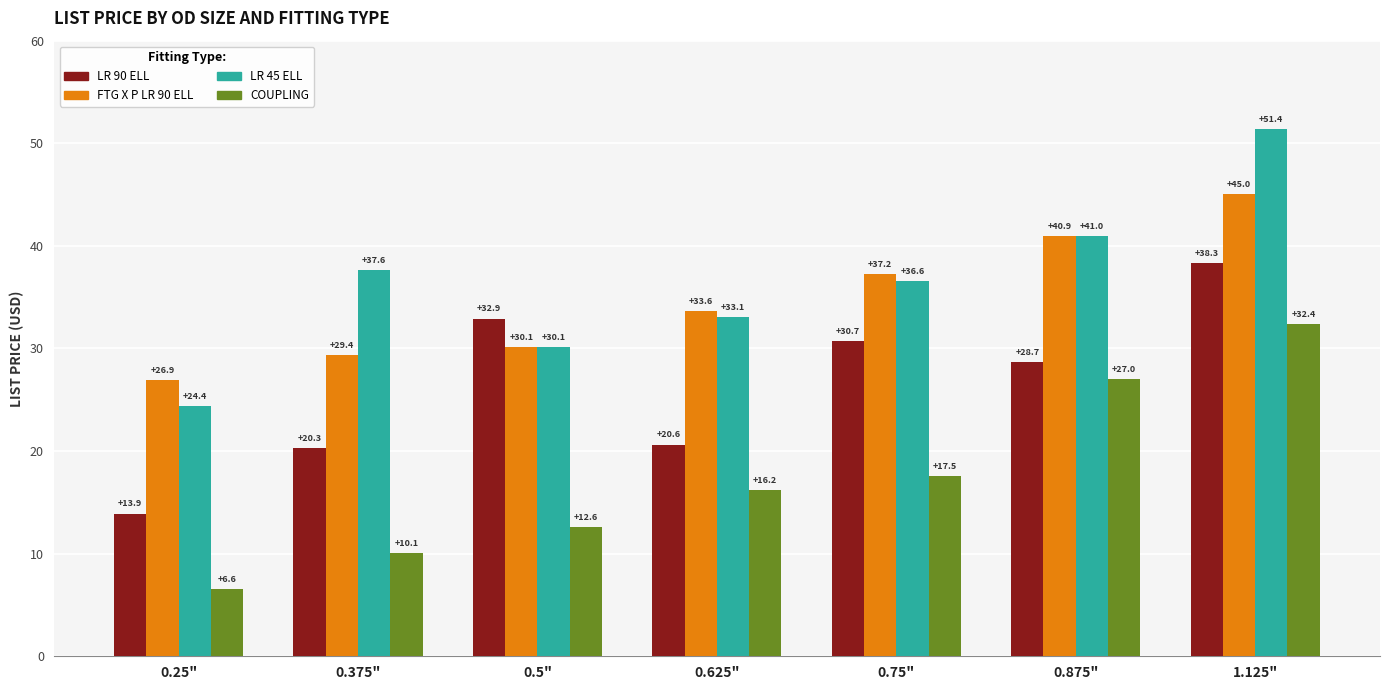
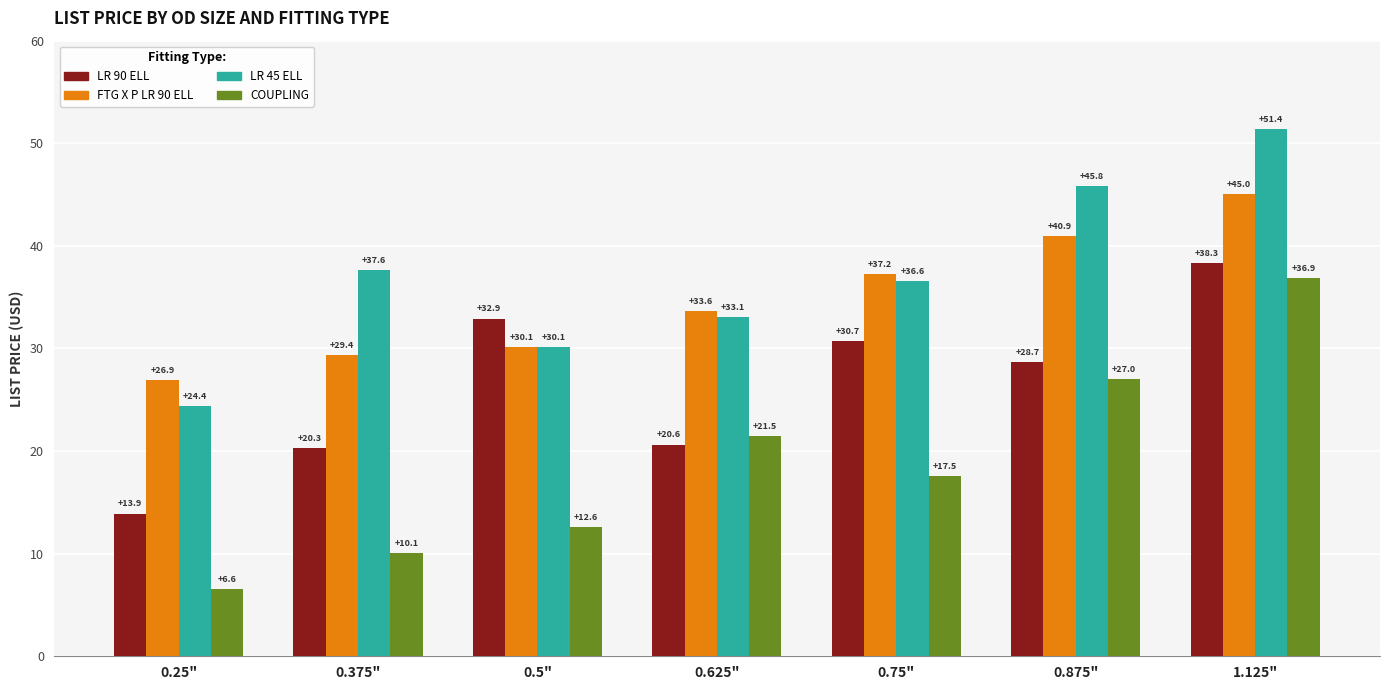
  {
    "LR 90 ELL": {
      "0.25\"": "+13.9",
      "0.375\"": "+20.3",
      "0.5\"": "+32.9",
      "0.625\"": "+20.6",
      "0.75\"": "+30.7",
      "0.875\"": "+28.7",
      "1.125\"": "+38.3"
    },
    "FTG X P LR 90 ELL": {
      "0.25\"": "+26.9",
      "0.375\"": "+29.4",
      "0.5\"": "+30.1",
      "0.625\"": "+33.6",
      "0.75\"": "+37.2",
      "0.875\"": "+40.9",
      "1.125\"": "+45.0"
    },
    "LR 45 ELL": {
      "0.25\"": "+24.4",
      "0.375\"": "+37.6",
      "0.5\"": "+30.1",
      "0.625\"": "+33.1",
      "0.75\"": "+36.6",
-     "0.875\"": "+41.0",
+     "0.875\"": "+45.8",
      "1.125\"": "+51.4"
    },
    "COUPLING": {
      "0.25\"": "+6.6",
      "0.375\"": "+10.1",
      "0.5\"": "+12.6",
-     "0.625\"": "+16.2",
+     "0.625\"": "+21.5",
      "0.75\"": "+17.5",
      "0.875\"": "+27.0",
-     "1.125\"": "+32.4"
+     "1.125\"": "+36.9"
    }
  }
